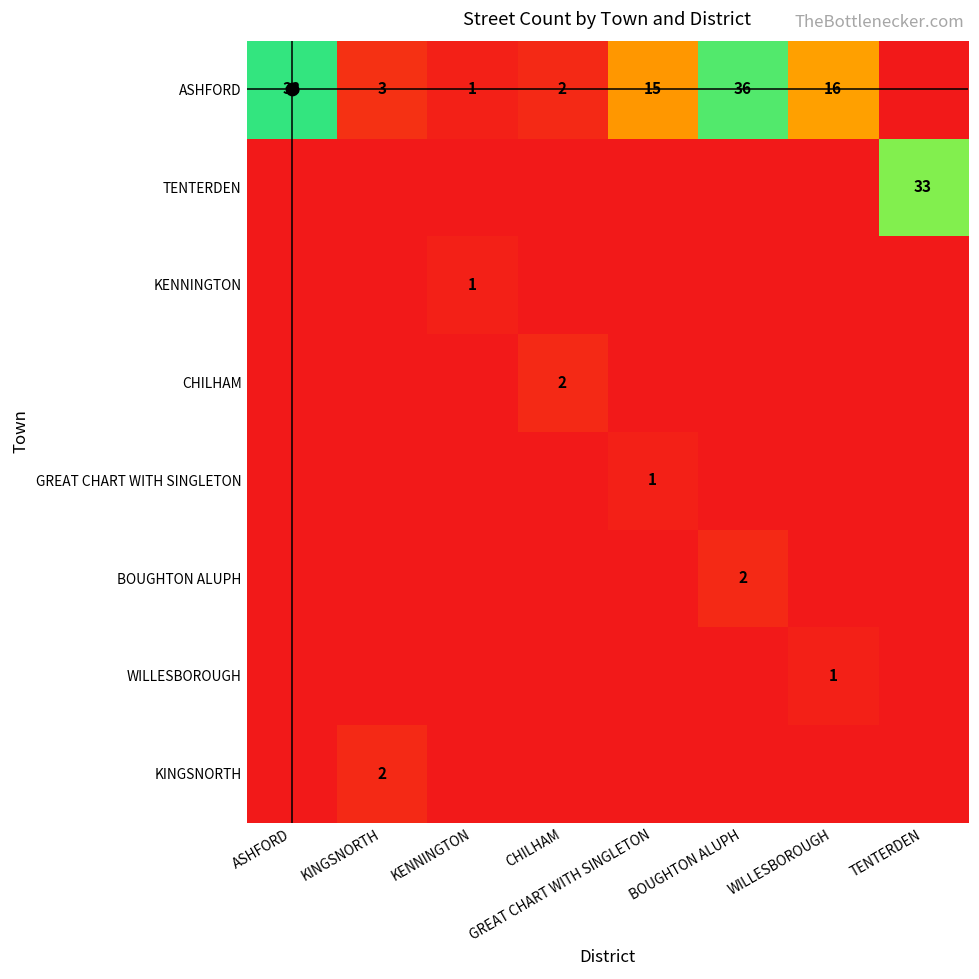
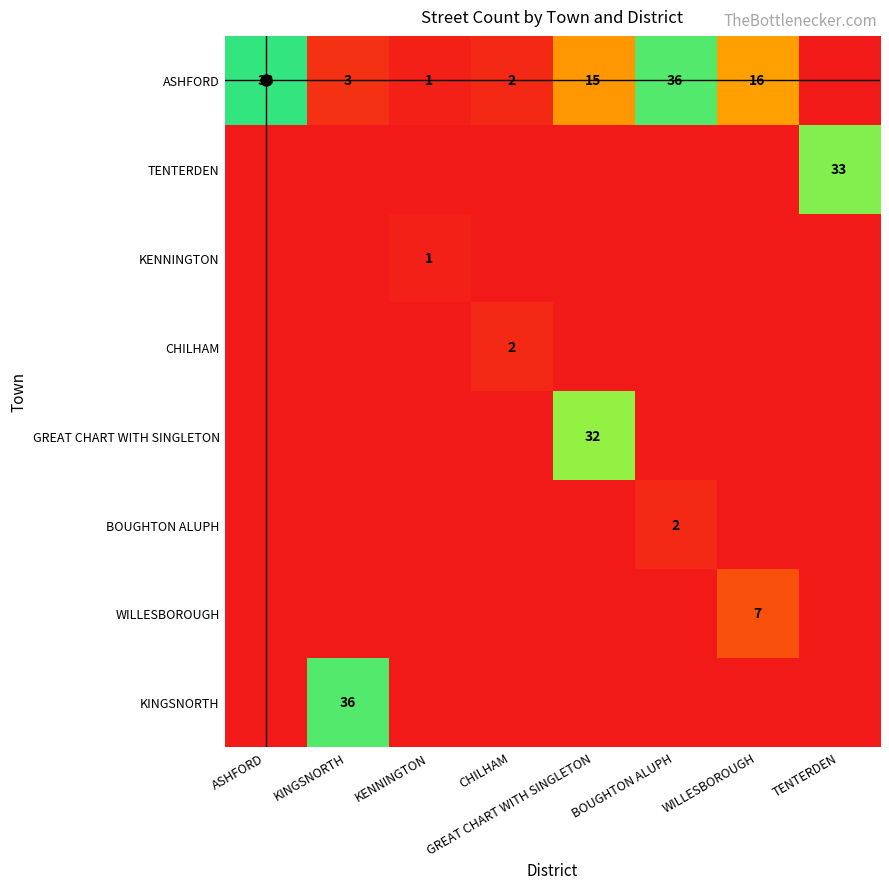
  {
    "ASHFORD": {
      "KINGSNORTH": 3,
      "KENNINGTON": 1,
      "CHILHAM": 2,
      "GREAT CHART WITH SINGLETON": 15,
      "BOUGHTON ALUPH": 36,
      "WILLESBOROUGH": 16
    },
    "TENTERDEN": {
      "TENTERDEN": 33
    },
    "KENNINGTON": {
      "KENNINGTON": 1
    },
    "CHILHAM": {
      "CHILHAM": 2
    },
    "GREAT CHART WITH SINGLETON": {
-     "GREAT CHART WITH SINGLETON": 1
+     "GREAT CHART WITH SINGLETON": 32
    },
    "BOUGHTON ALUPH": {
      "BOUGHTON ALUPH": 2
    },
    "WILLESBOROUGH": {
-     "WILLESBOROUGH": 1
+     "WILLESBOROUGH": 7
    },
    "KINGSNORTH": {
-     "KINGSNORTH": 2
+     "KINGSNORTH": 36
    }
  }
